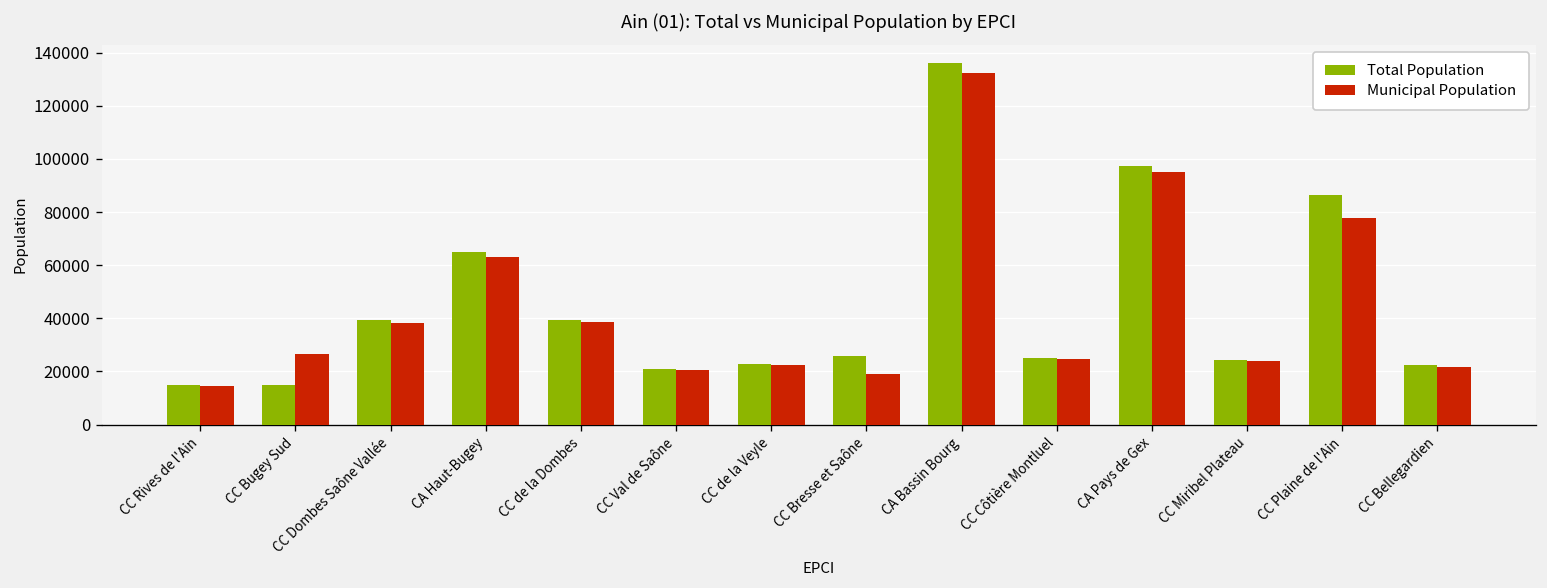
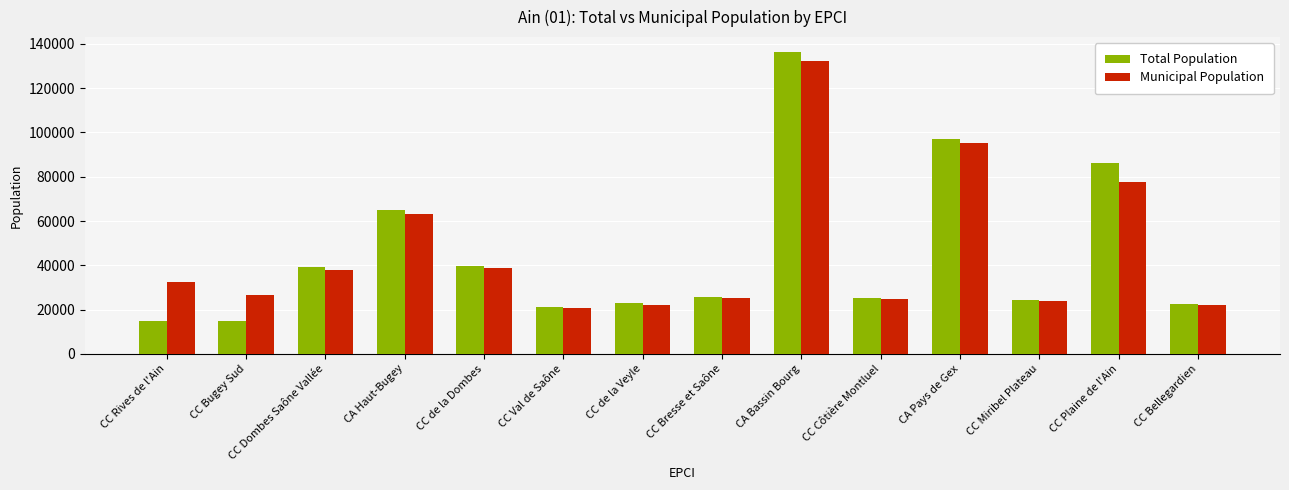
  {
    "Total Population": {
      "CC Rives de l'Ain": 15000,
      "CC Bugey Sud": 15000,
      "CC Dombes Saône Vallée": 39000,
      "CA Haut-Bugey": 65000,
      "CC de la Dombes": 39000,
      "CC Val de Saône": 21000,
      "CC de la Veyle": 23000,
      "CC Bresse et Saône": 26000,
      "CA Bassin Bourg": 136000,
      "CC Côtière Montluel": 25000,
      "CA Pays de Gex": 97000,
      "CC Miribel Plateau": 24000,
      "CC Plaine de l'Ain": 86000,
      "CC Bellegardien": 22000
    },
    "Municipal Population": {
-     "CC Rives de l'Ain": 15000,
+     "CC Rives de l'Ain": 32000,
      "CC Bugey Sud": 27000,
      "CC Dombes Saône Vallée": 38000,
      "CA Haut-Bugey": 63000,
      "CC de la Dombes": 39000,
      "CC Val de Saône": 20000,
      "CC de la Veyle": 22000,
-     "CC Bresse et Saône": 19000,
+     "CC Bresse et Saône": 25000,
      "CA Bassin Bourg": 132000,
      "CC Côtière Montluel": 25000,
      "CA Pays de Gex": 95000,
      "CC Miribel Plateau": 24000,
      "CC Plaine de l'Ain": 78000,
      "CC Bellegardien": 22000
    }
  }
